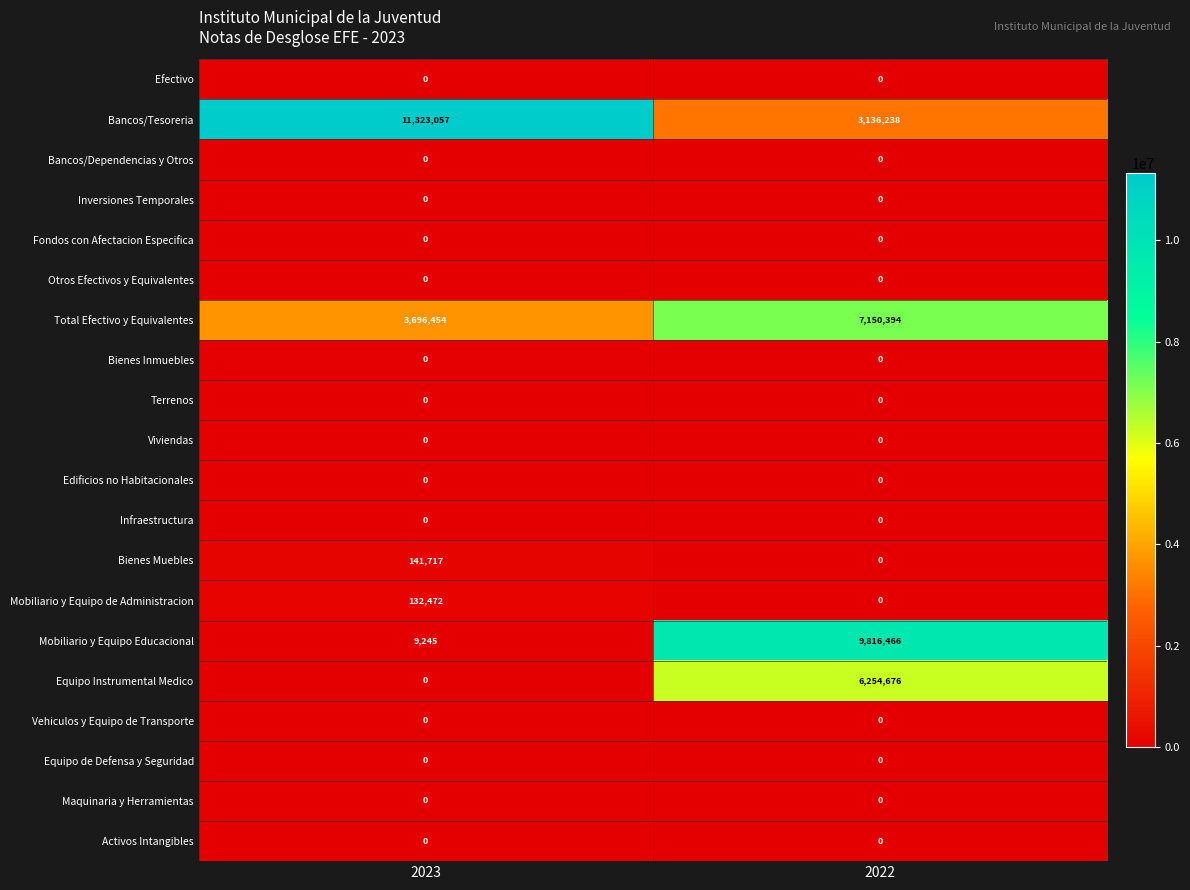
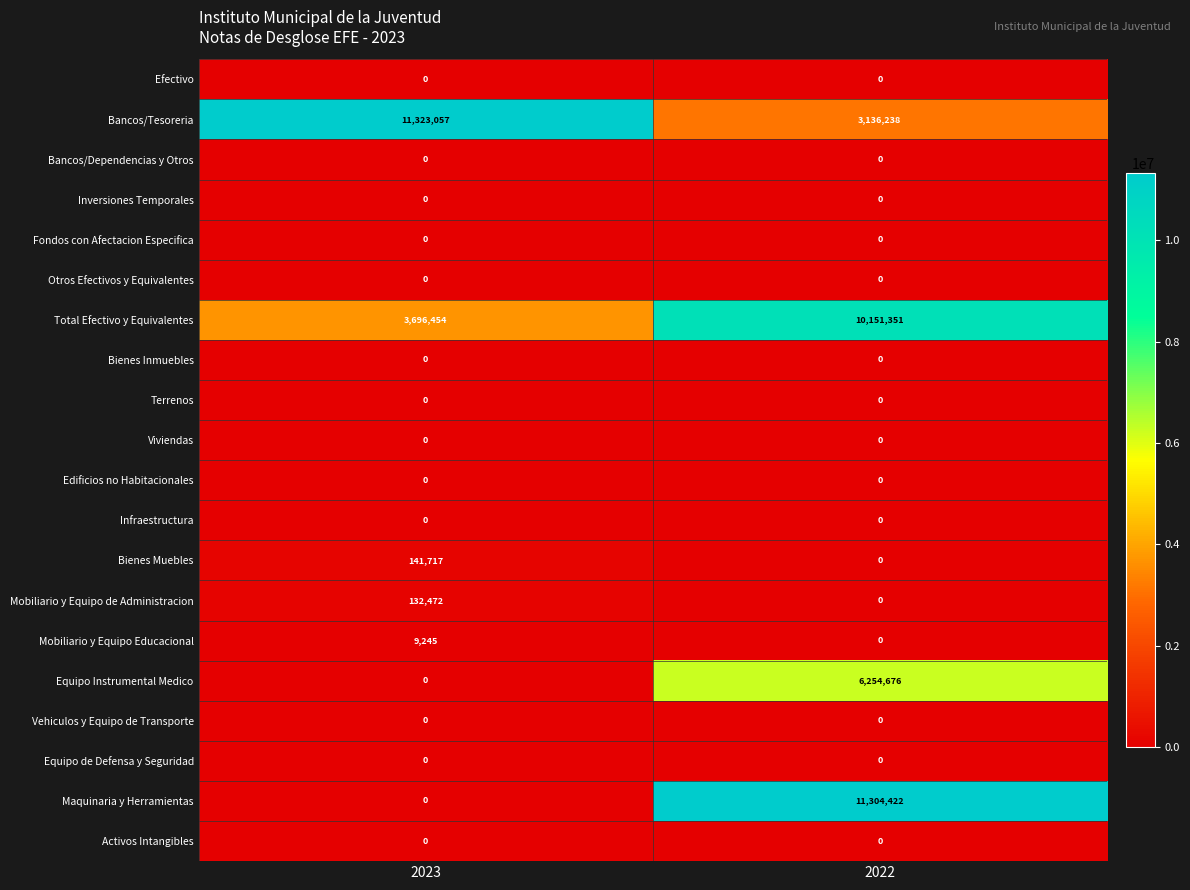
  {
    "Efectivo": {
      "2023": "0",
      "2022": "0"
    },
    "Bancos/Tesoreria": {
      "2023": "11,323,057",
      "2022": "3,136,238"
    },
    "Bancos/Dependencias y Otros": {
      "2023": "0",
      "2022": "0"
    },
    "Inversiones Temporales": {
      "2023": "0",
      "2022": "0"
    },
    "Fondos con Afectacion Especifica": {
      "2023": "0",
      "2022": "0"
    },
    "Otros Efectivos y Equivalentes": {
      "2023": "0",
      "2022": "0"
    },
    "Total Efectivo y Equivalentes": {
      "2023": "3,696,454",
-     "2022": "7,150,394"
+     "2022": "10,151,351"
    },
    "Bienes Inmuebles": {
      "2023": "0",
      "2022": "0"
    },
    "Terrenos": {
      "2023": "0",
      "2022": "0"
    },
    "Viviendas": {
      "2023": "0",
      "2022": "0"
    },
    "Edificios no Habitacionales": {
      "2023": "0",
      "2022": "0"
    },
    "Infraestructura": {
      "2023": "0",
      "2022": "0"
    },
    "Bienes Muebles": {
      "2023": "141,717",
      "2022": "0"
    },
    "Mobiliario y Equipo de Administracion": {
      "2023": "132,472",
      "2022": "0"
    },
    "Mobiliario y Equipo Educacional": {
      "2023": "9,245",
-     "2022": "9,816,466"
+     "2022": "0"
    },
    "Equipo Instrumental Medico": {
      "2023": "0",
      "2022": "6,254,676"
    },
    "Vehiculos y Equipo de Transporte": {
      "2023": "0",
      "2022": "0"
    },
    "Equipo de Defensa y Seguridad": {
      "2023": "0",
      "2022": "0"
    },
    "Maquinaria y Herramientas": {
      "2023": "0",
-     "2022": "0"
+     "2022": "11,304,422"
    },
    "Activos Intangibles": {
      "2023": "0",
      "2022": "0"
    }
  }
